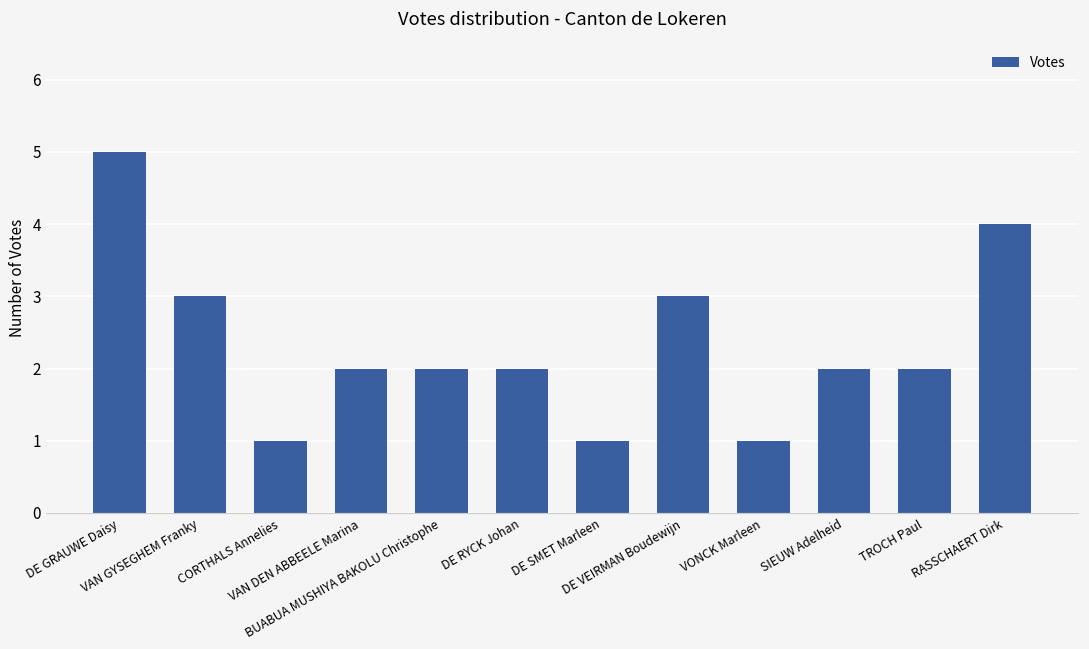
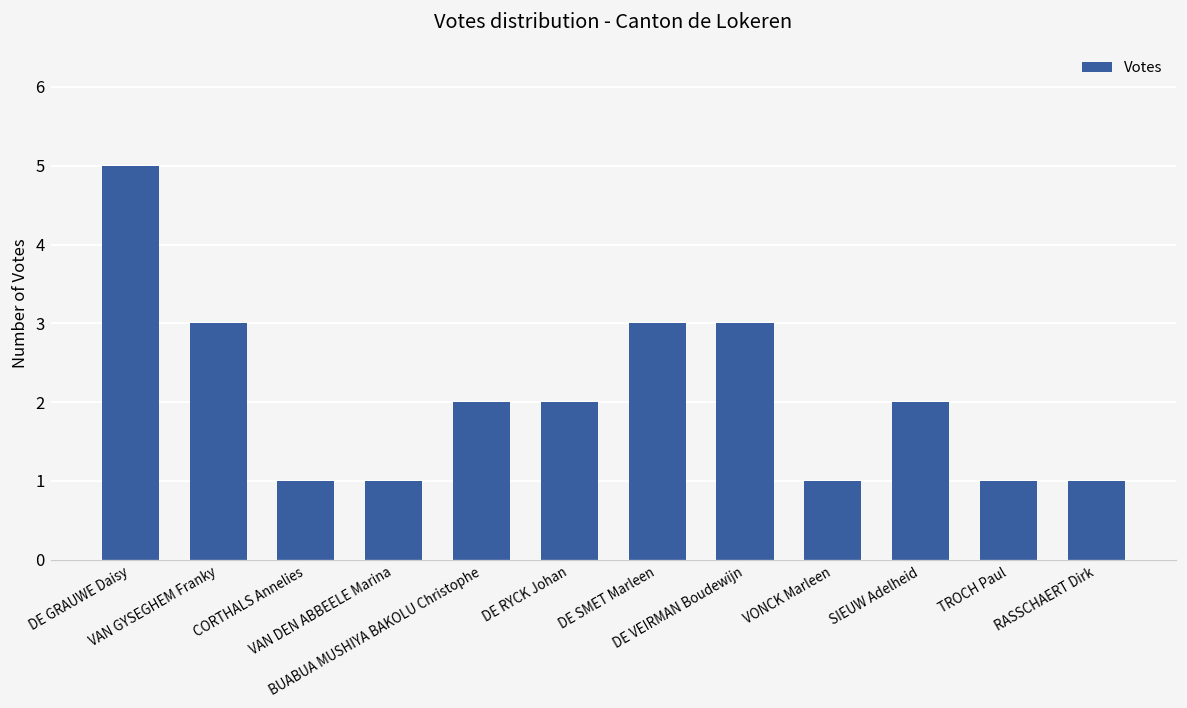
  {
    "DE GRAUWE Daisy": 5,
    "VAN GYSEGHEM Franky": 3,
    "CORTHALS Annelies": 1,
-   "VAN DEN ABBEELE Marina": 2,
+   "VAN DEN ABBEELE Marina": 1,
    "BUABUA MUSHIYA BAKOLU Christophe": 2,
    "DE RYCK Johan": 2,
-   "DE SMET Marleen": 1,
+   "DE SMET Marleen": 3,
    "DE VEIRMAN Boudewijn": 3,
    "VONCK Marleen": 1,
    "SIEUW Adelheid": 2,
-   "TROCH Paul": 2,
-   "RASSCHAERT Dirk": 4
+   "TROCH Paul": 1,
+   "RASSCHAERT Dirk": 1
  }
